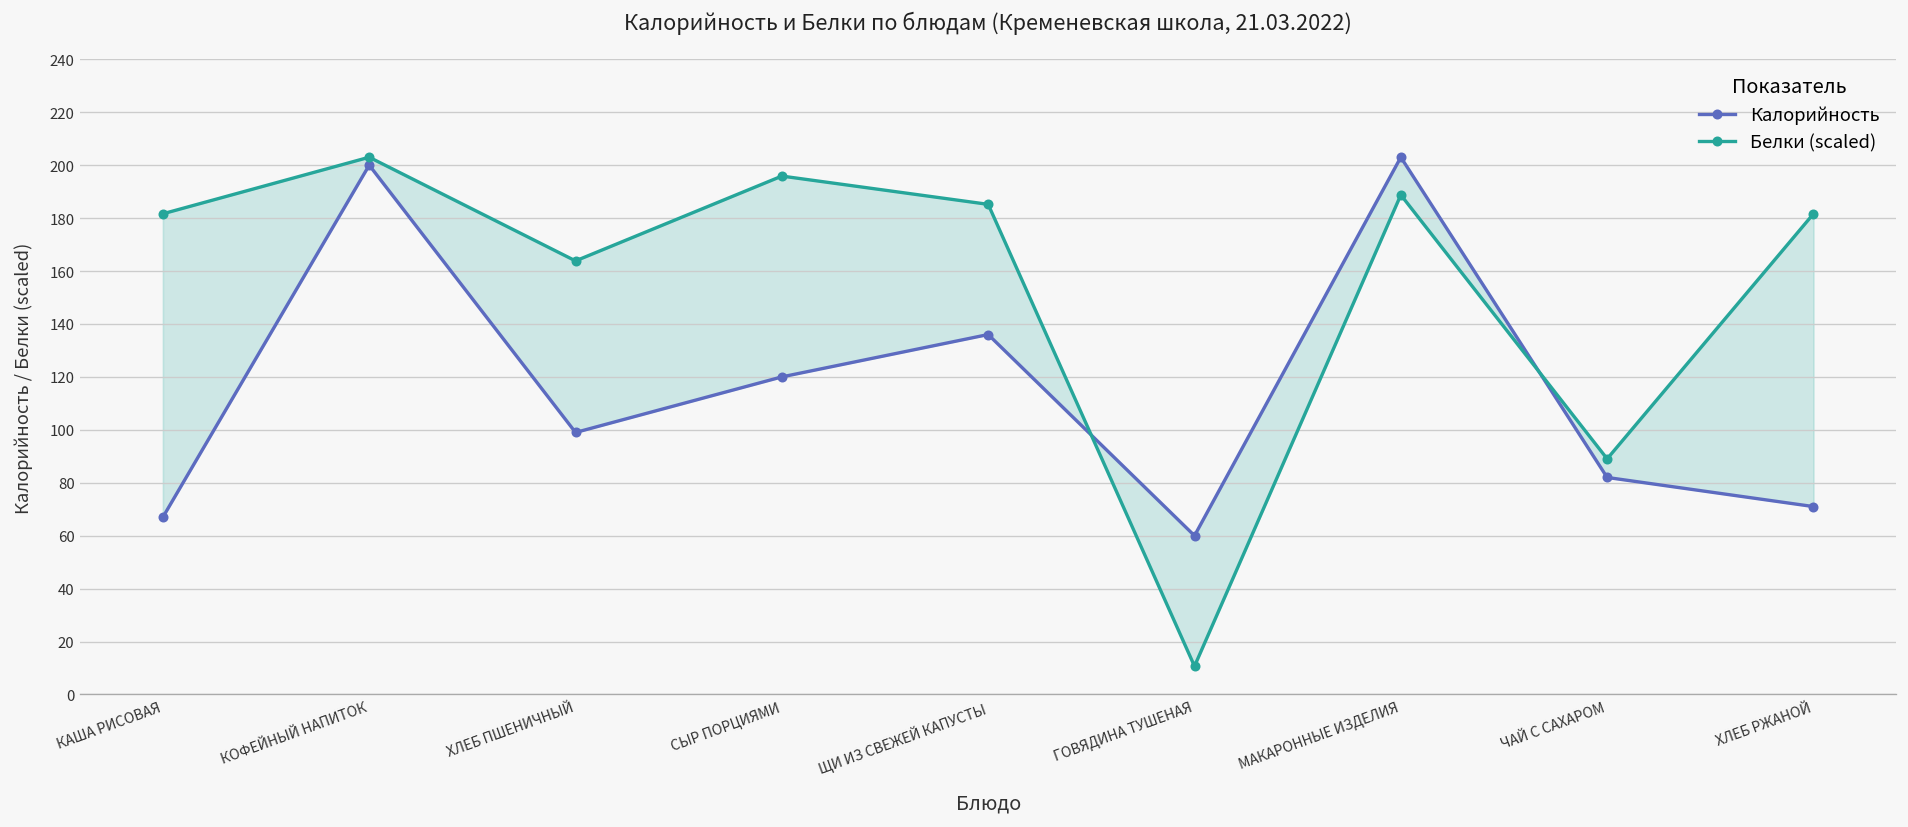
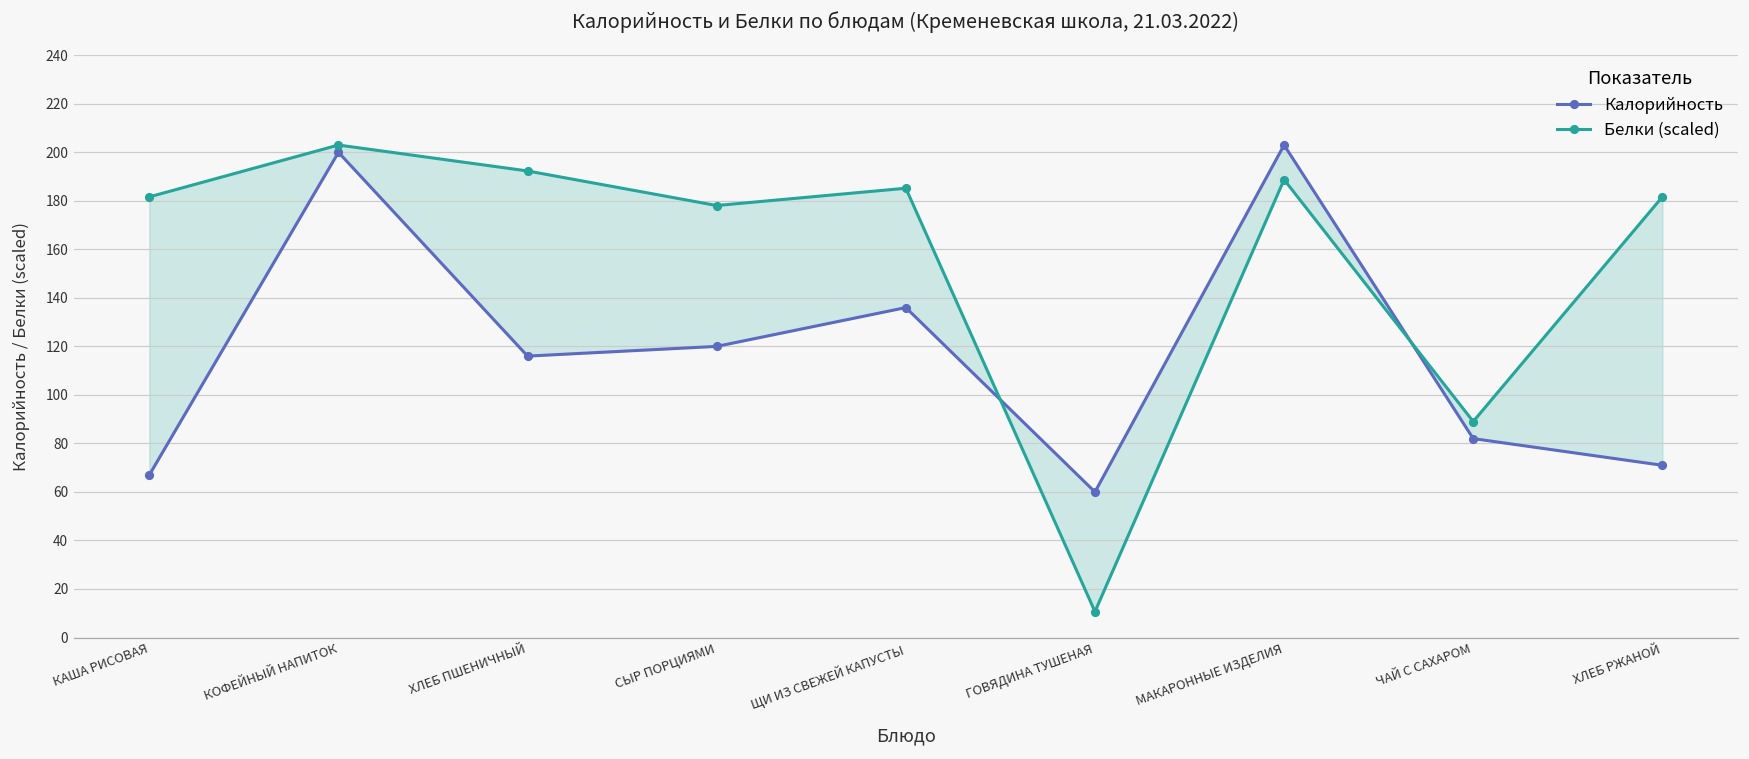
  {
    "Калорийность": {
      "КАША РИСОВАЯ": 67,
      "КОФЕЙНЫЙ НАПИТОК": 200,
-     "ХЛЕБ ПШЕНИЧНЫЙ": 99,
+     "ХЛЕБ ПШЕНИЧНЫЙ": 116,
      "СЫР ПОРЦИЯМИ": 120,
      "ЩИ ИЗ СВЕЖЕЙ КАПУСТЫ": 136,
      "ЧАЙ С САХАРОМ": 82,
      "ХЛЕБ РЖАНОЙ": 71
    },
    "Белки (scaled)": {
-     "ХЛЕБ ПШЕНИЧНЫЙ": 164,
-     "СЫР ПОРЦИЯМИ": 196,
+     "ХЛЕБ ПШЕНИЧНЫЙ": 192,
+     "СЫР ПОРЦИЯМИ": 178,
      "ГОВЯДИНА ТУШЕНАЯ": 11,
      "МАКАРОННЫЕ ИЗДЕЛИЯ": 189
    }
  }
